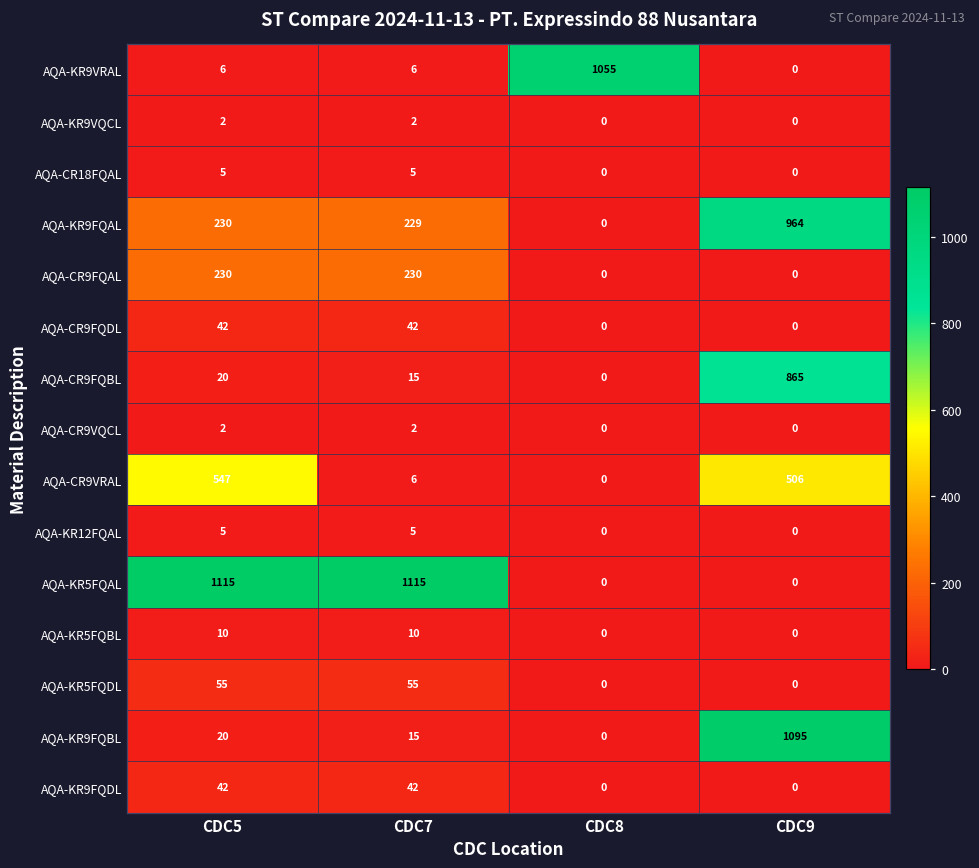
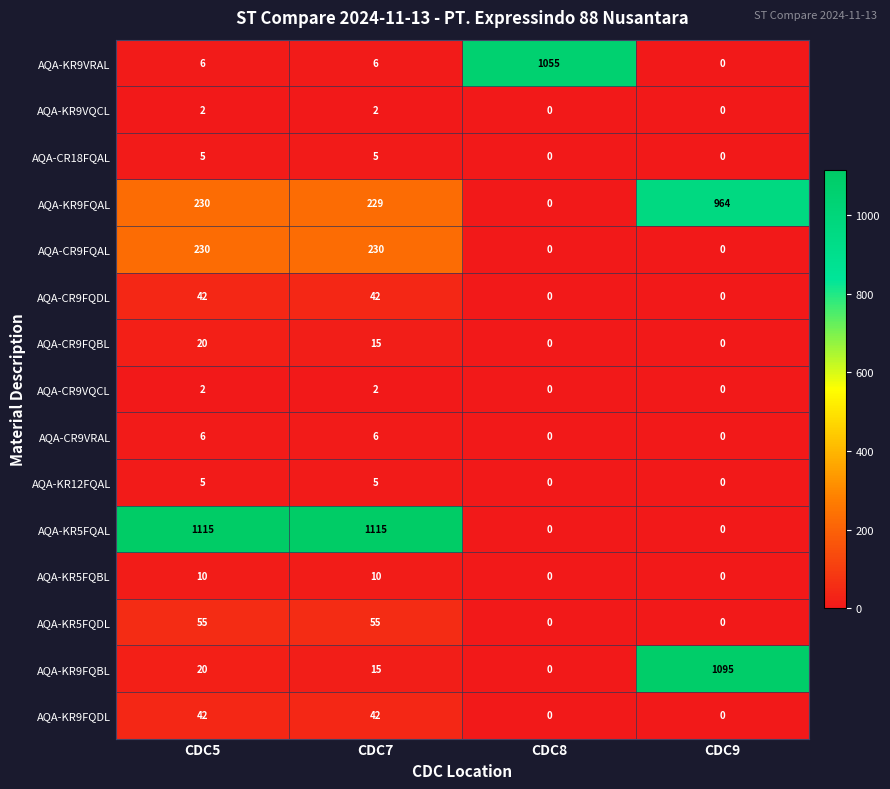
  {
    "AQA-KR9VRAL": {
      "CDC5": 6,
      "CDC7": 6,
      "CDC8": 1055,
      "CDC9": 0
    },
    "AQA-KR9VQCL": {
      "CDC5": 2,
      "CDC7": 2,
      "CDC8": 0,
      "CDC9": 0
    },
    "AQA-CR18FQAL": {
      "CDC5": 5,
      "CDC7": 5,
      "CDC8": 0,
      "CDC9": 0
    },
    "AQA-KR9FQAL": {
      "CDC5": 230,
      "CDC7": 229,
      "CDC8": 0,
      "CDC9": 964
    },
    "AQA-CR9FQAL": {
      "CDC5": 230,
      "CDC7": 230,
      "CDC8": 0,
      "CDC9": 0
    },
    "AQA-CR9FQDL": {
      "CDC5": 42,
      "CDC7": 42,
      "CDC8": 0,
      "CDC9": 0
    },
    "AQA-CR9FQBL": {
      "CDC5": 20,
      "CDC7": 15,
      "CDC8": 0,
-     "CDC9": 865
+     "CDC9": 0
    },
    "AQA-CR9VQCL": {
      "CDC5": 2,
      "CDC7": 2,
      "CDC8": 0,
      "CDC9": 0
    },
    "AQA-CR9VRAL": {
-     "CDC5": 547,
+     "CDC5": 6,
      "CDC7": 6,
      "CDC8": 0,
-     "CDC9": 506
+     "CDC9": 0
    },
    "AQA-KR12FQAL": {
      "CDC5": 5,
      "CDC7": 5,
      "CDC8": 0,
      "CDC9": 0
    },
    "AQA-KR5FQAL": {
      "CDC5": 1115,
      "CDC7": 1115,
      "CDC8": 0,
      "CDC9": 0
    },
    "AQA-KR5FQBL": {
      "CDC5": 10,
      "CDC7": 10,
      "CDC8": 0,
      "CDC9": 0
    },
    "AQA-KR5FQDL": {
      "CDC5": 55,
      "CDC7": 55,
      "CDC8": 0,
      "CDC9": 0
    },
    "AQA-KR9FQBL": {
      "CDC5": 20,
      "CDC7": 15,
      "CDC8": 0,
      "CDC9": 1095
    },
    "AQA-KR9FQDL": {
      "CDC5": 42,
      "CDC7": 42,
      "CDC8": 0,
      "CDC9": 0
    }
  }
